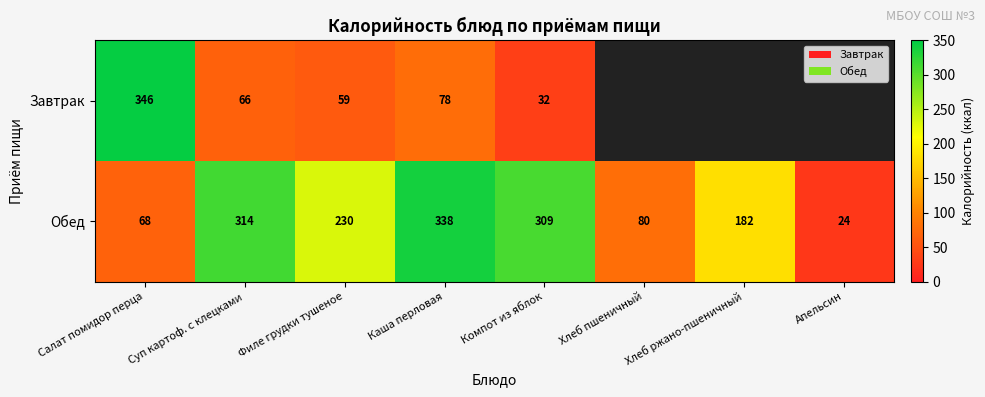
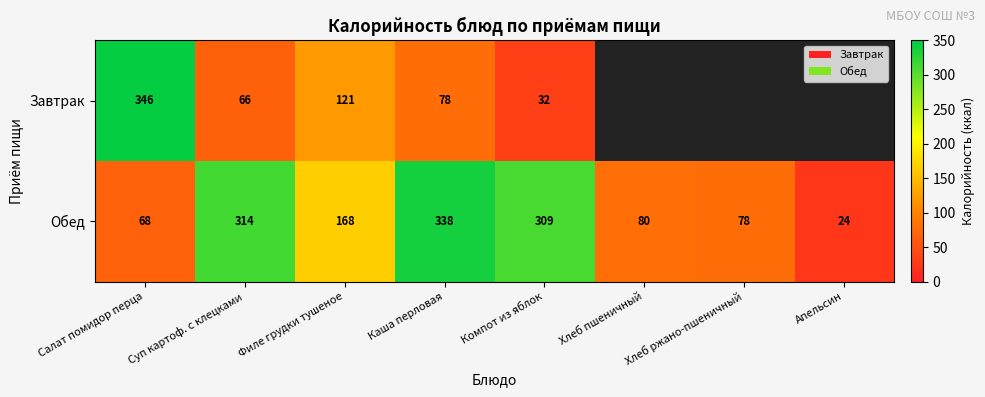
  {
    "Завтрак": {
      "Салат помидор перца": 346,
      "Суп картоф. с клецками": 66,
-     "Филе грудки тушеное": 59,
+     "Филе грудки тушеное": 121,
      "Каша перловая": 78,
      "Компот из яблок": 32
    },
    "Обед": {
      "Салат помидор перца": 68,
      "Суп картоф. с клецками": 314,
-     "Филе грудки тушеное": 230,
+     "Филе грудки тушеное": 168,
      "Каша перловая": 338,
      "Компот из яблок": 309,
      "Хлеб пшеничный": 80,
-     "Хлеб ржано-пшеничный": 182,
+     "Хлеб ржано-пшеничный": 78,
      "Апельсин": 24
    }
  }
